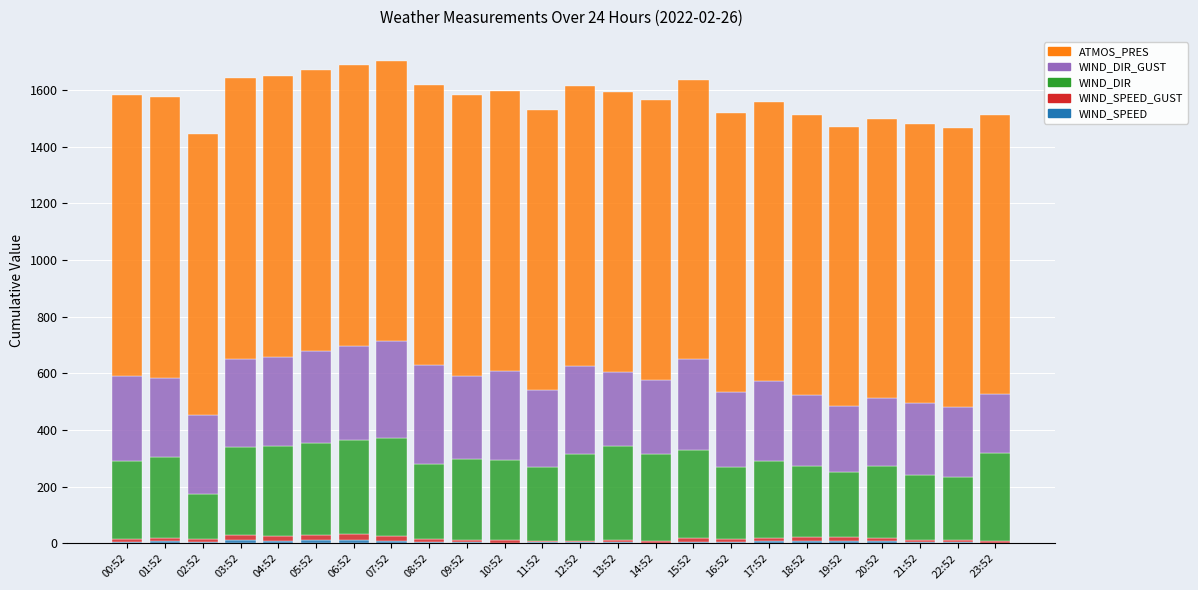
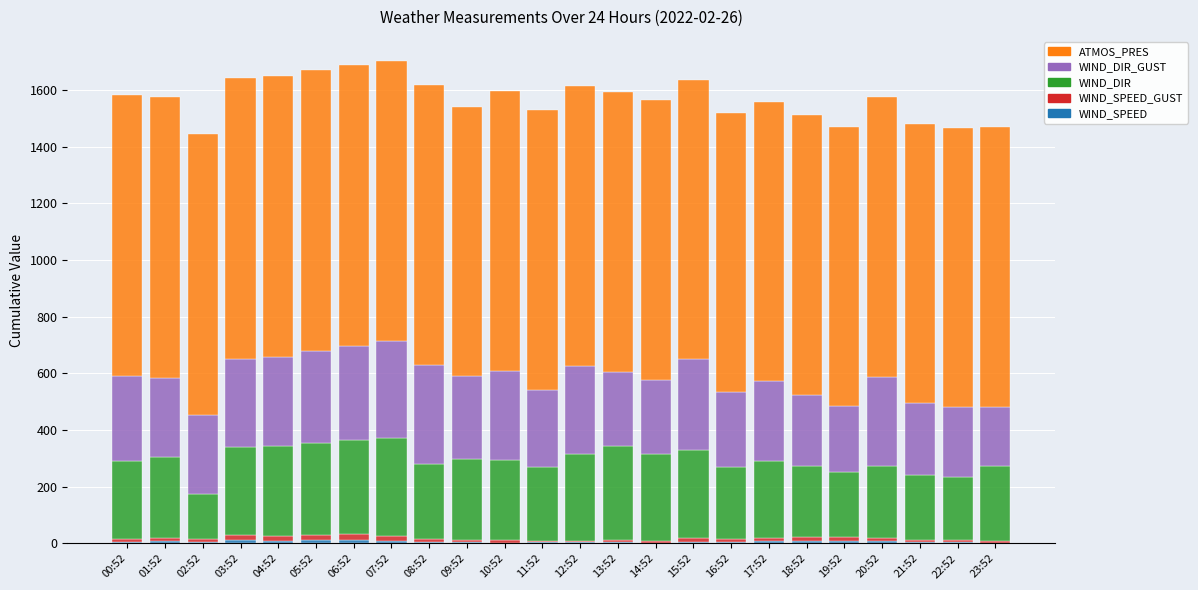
  {
    "WIND_SPEED": {
      "03:52": 10,
      "04:52": 10,
      "05:52": 10,
      "06:52": 10,
      "07:52": 10,
      "18:52": 10,
      "19:52": 10
    },
    "WIND_SPEED_GUST": {
      "00:52": 10,
      "01:52": 10,
      "03:52": 20,
      "04:52": 20,
      "05:52": 20,
      "06:52": 20,
      "07:52": 20,
      "08:52": 10,
      "15:52": 10,
      "16:52": 10,
      "17:52": 10,
      "18:52": 10,
      "19:52": 10,
      "20:52": 10
    },
    "WIND_DIR": {
      "00:52": 280,
      "01:52": 290,
      "02:52": 160,
      "03:52": 310,
      "04:52": 320,
      "05:52": 330,
      "06:52": 330,
      "07:52": 350,
      "08:52": 260,
      "09:52": 290,
      "10:52": 280,
      "11:52": 260,
      "12:52": 310,
      "13:52": 330,
      "14:52": 310,
      "15:52": 310,
      "16:52": 250,
      "17:52": 270,
      "18:52": 250,
      "19:52": 230,
      "20:52": 250,
      "21:52": 230,
      "22:52": 230,
-     "23:52": 310
+     "23:52": 270
    },
    "WIND_DIR_GUST": {
      "00:52": 300,
      "01:52": 280,
      "02:52": 280,
      "03:52": 310,
      "04:52": 310,
      "05:52": 320,
      "06:52": 330,
      "07:52": 340,
      "08:52": 350,
      "09:52": 290,
      "10:52": 310,
      "11:52": 270,
      "12:52": 310,
      "13:52": 260,
      "14:52": 260,
      "15:52": 320,
      "16:52": 260,
      "17:52": 280,
      "18:52": 250,
      "19:52": 230,
-     "20:52": 240,
+     "20:52": 320,
      "21:52": 250,
      "22:52": 240,
      "23:52": 210
    },
    "ATMOS_PRES": {
      "00:52": 990,
      "01:52": 990,
      "02:52": 990,
      "03:52": 990,
      "04:52": 990,
      "05:52": 990,
      "06:52": 990,
      "07:52": 990,
      "08:52": 990,
-     "09:52": 990,
+     "09:52": 950,
      "10:52": 990,
      "11:52": 990,
      "12:52": 990,
      "13:52": 990,
      "14:52": 990,
      "15:52": 990,
      "16:52": 990,
      "17:52": 990,
      "18:52": 990,
      "19:52": 990,
      "20:52": 990,
      "21:52": 990,
      "22:52": 990,
      "23:52": 990
    }
  }
